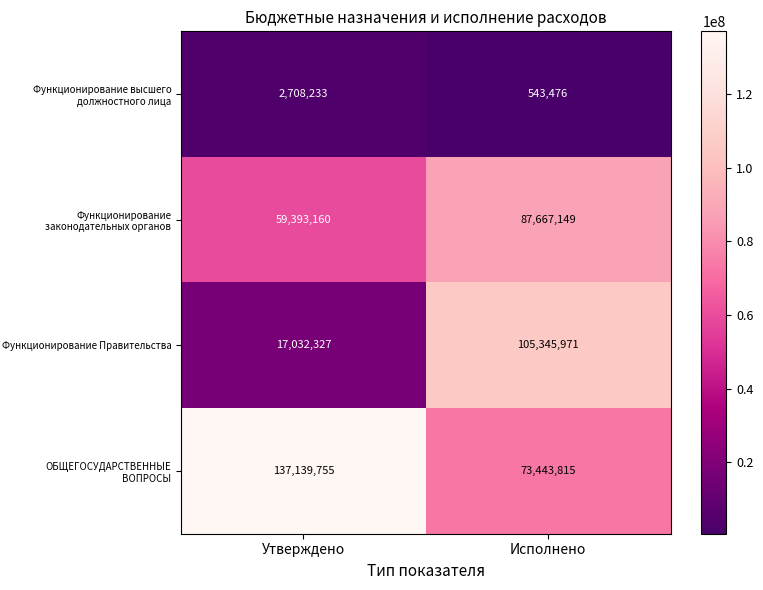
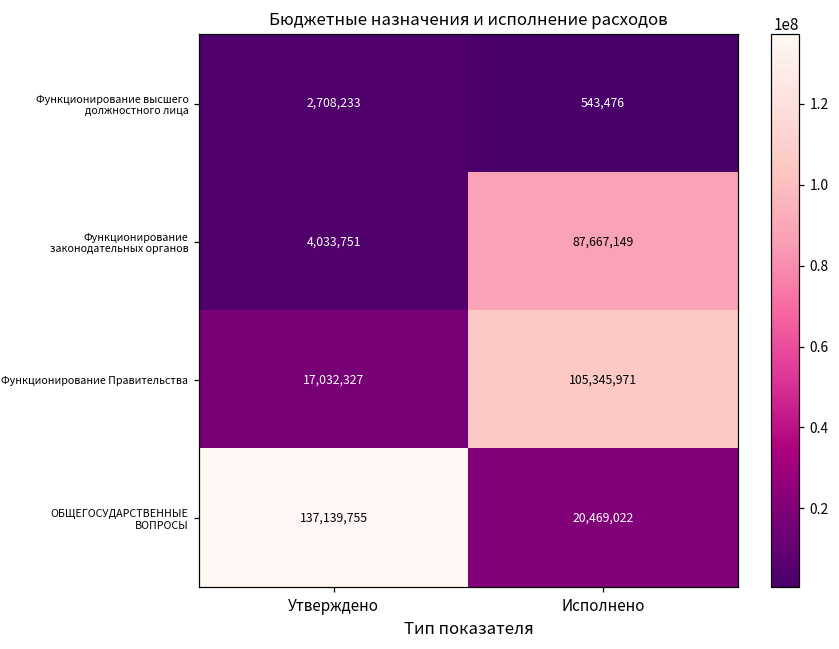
  {
    "Функционирование высшего должностного лица": {
      "Утверждено": "2,708,233",
      "Исполнено": "543,476"
    },
    "Функционирование законодательных органов": {
-     "Утверждено": "59,393,160",
+     "Утверждено": "4,033,751",
      "Исполнено": "87,667,149"
    },
    "Функционирование Правительства": {
      "Утверждено": "17,032,327",
      "Исполнено": "105,345,971"
    },
    "ОБЩЕГОСУДАРСТВЕННЫЕ ВОПРОСЫ": {
      "Утверждено": "137,139,755",
-     "Исполнено": "73,443,815"
+     "Исполнено": "20,469,022"
    }
  }
